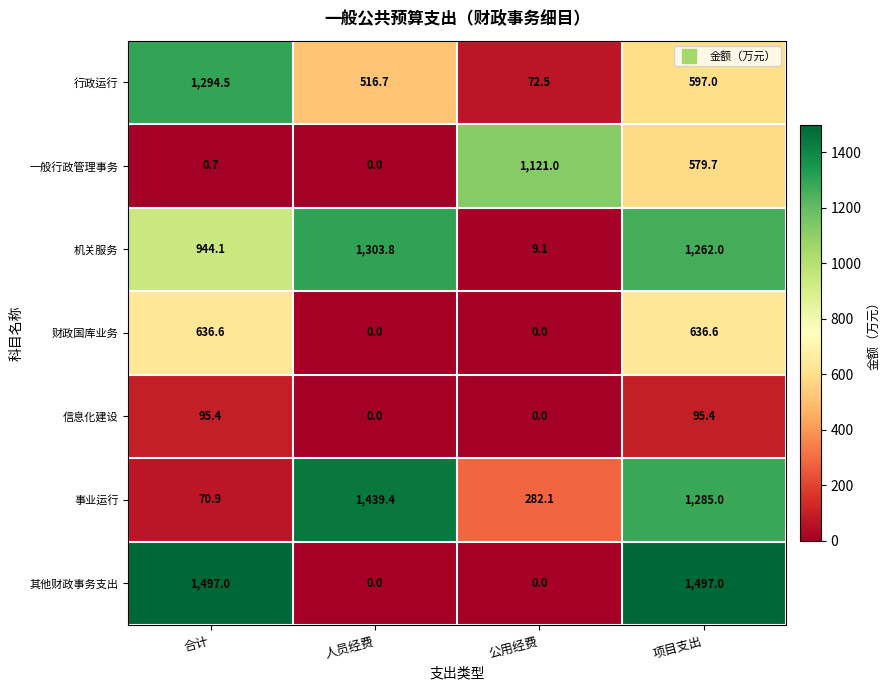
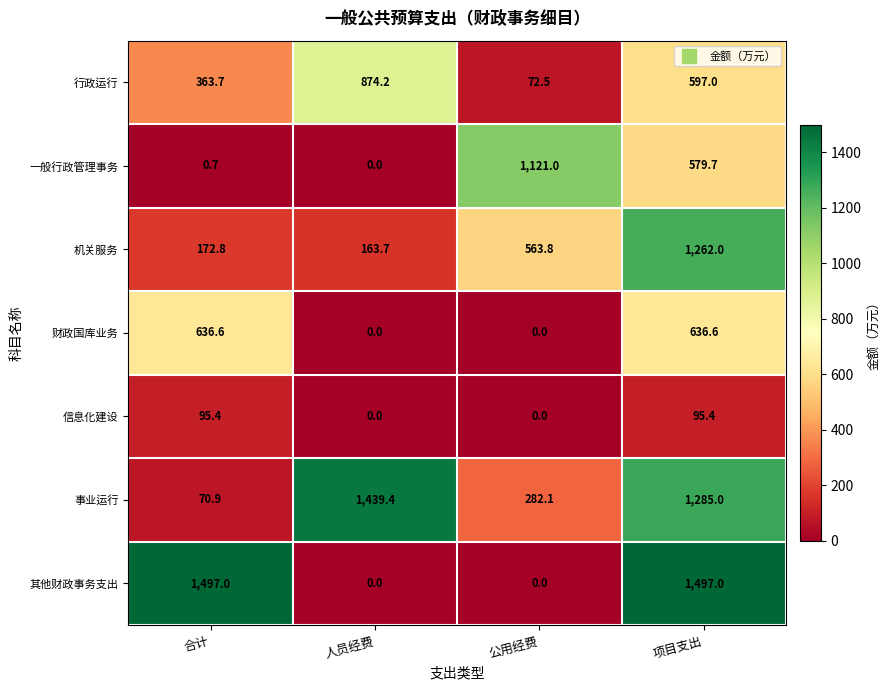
  {
    "行政运行": {
-     "合计": "1,294.5",
-     "人员经费": "516.7",
+     "合计": "363.7",
+     "人员经费": "874.2",
      "公用经费": "72.5",
      "项目支出": "597.0"
    },
    "一般行政管理事务": {
      "合计": "0.7",
      "人员经费": "0.0",
      "公用经费": "1,121.0",
      "项目支出": "579.7"
    },
    "机关服务": {
-     "合计": "944.1",
-     "人员经费": "1,303.8",
-     "公用经费": "9.1",
+     "合计": "172.8",
+     "人员经费": "163.7",
+     "公用经费": "563.8",
      "项目支出": "1,262.0"
    },
    "财政国库业务": {
      "合计": "636.6",
      "人员经费": "0.0",
      "公用经费": "0.0",
      "项目支出": "636.6"
    },
    "信息化建设": {
      "合计": "95.4",
      "人员经费": "0.0",
      "公用经费": "0.0",
      "项目支出": "95.4"
    },
    "事业运行": {
      "合计": "70.9",
      "人员经费": "1,439.4",
      "公用经费": "282.1",
      "项目支出": "1,285.0"
    },
    "其他财政事务支出": {
      "合计": "1,497.0",
      "人员经费": "0.0",
      "公用经费": "0.0",
      "项目支出": "1,497.0"
    }
  }
